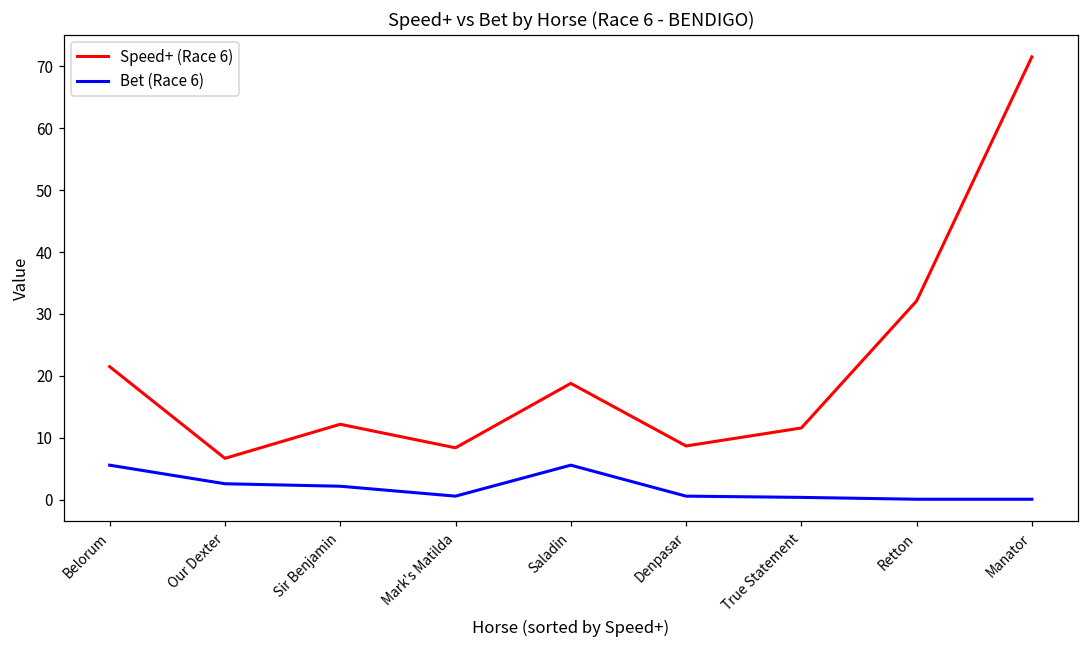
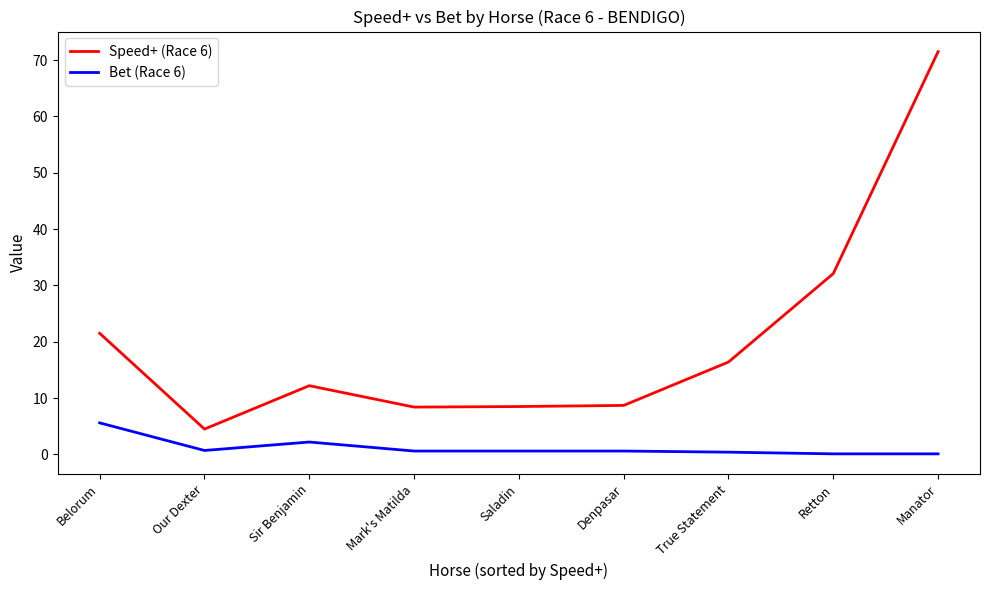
  {
    "Speed+ (Race 6)": {
      "Belorum": 22,
-     "Our Dexter": 7,
+     "Our Dexter": 5,
      "Sir Benjamin": 12,
      "Mark's Matilda": 8,
-     "Saladin": 19,
+     "Saladin": 9,
      "Denpasar": 9,
-     "True Statement": 12,
+     "True Statement": 16,
      "Retton": 32,
      "Manator": 72
    },
    "Bet (Race 6)": {
      "Belorum": 6,
-     "Our Dexter": 3,
+     "Our Dexter": 1,
      "Sir Benjamin": 2,
      "Mark's Matilda": 1,
-     "Saladin": 6,
+     "Saladin": 1,
      "Denpasar": 1,
      "True Statement": 0,
      "Retton": 0,
      "Manator": 0
    }
  }
